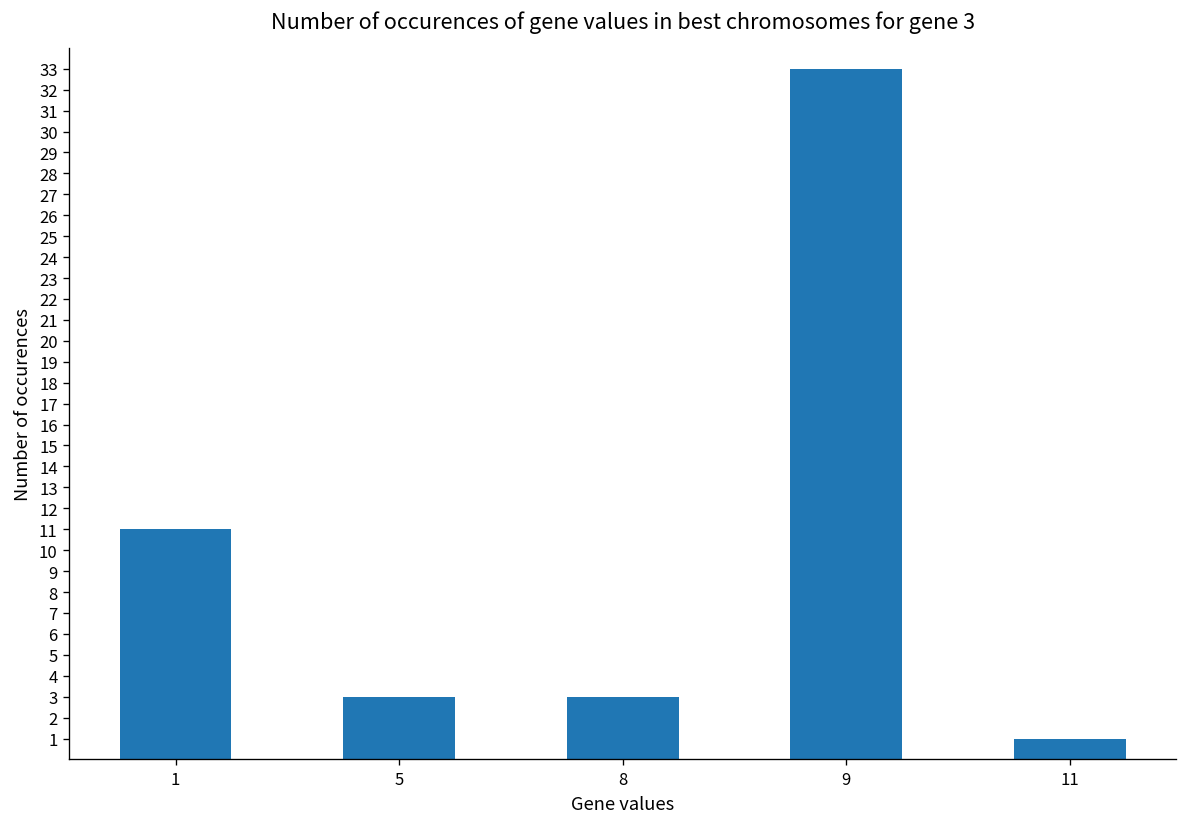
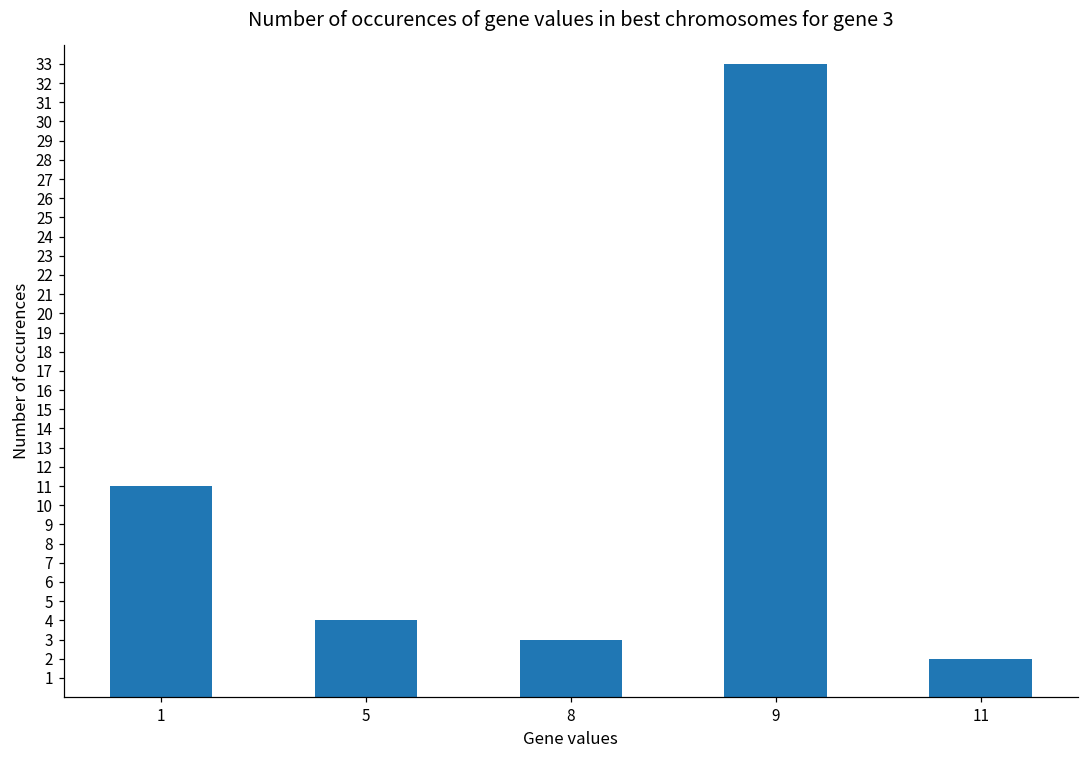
  {
    "1": 11,
-   "5": 3,
+   "5": 4,
    "8": 3,
    "9": 33,
-   "11": 1
+   "11": 2
  }
